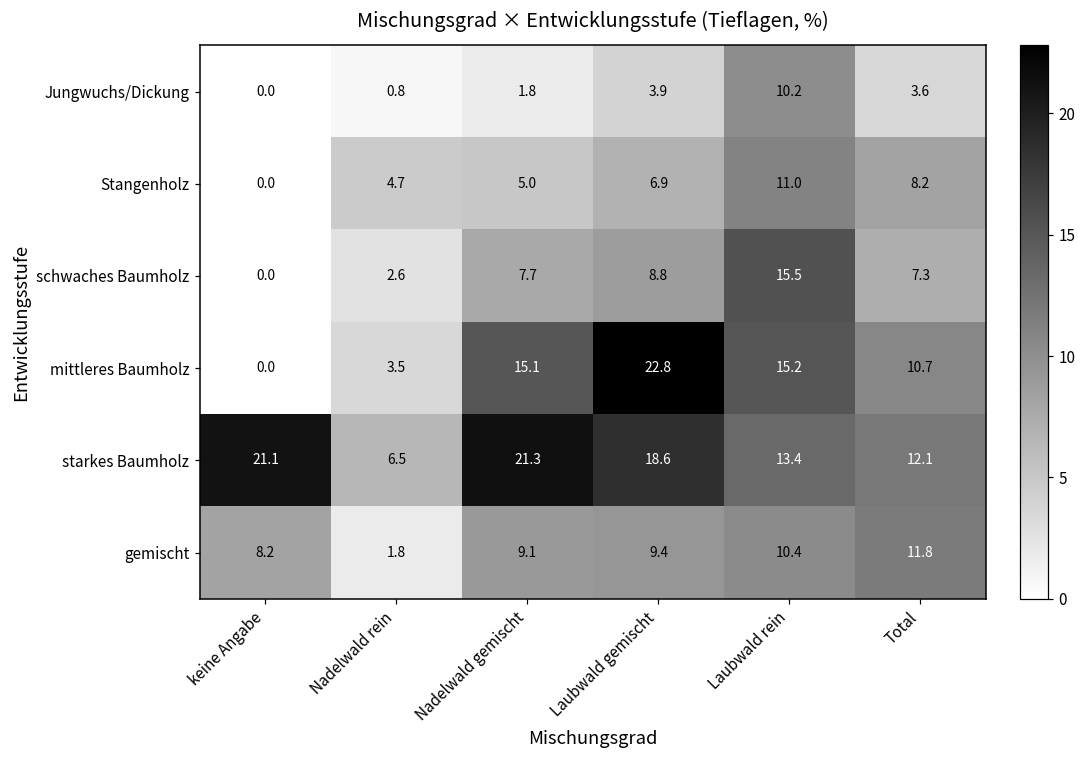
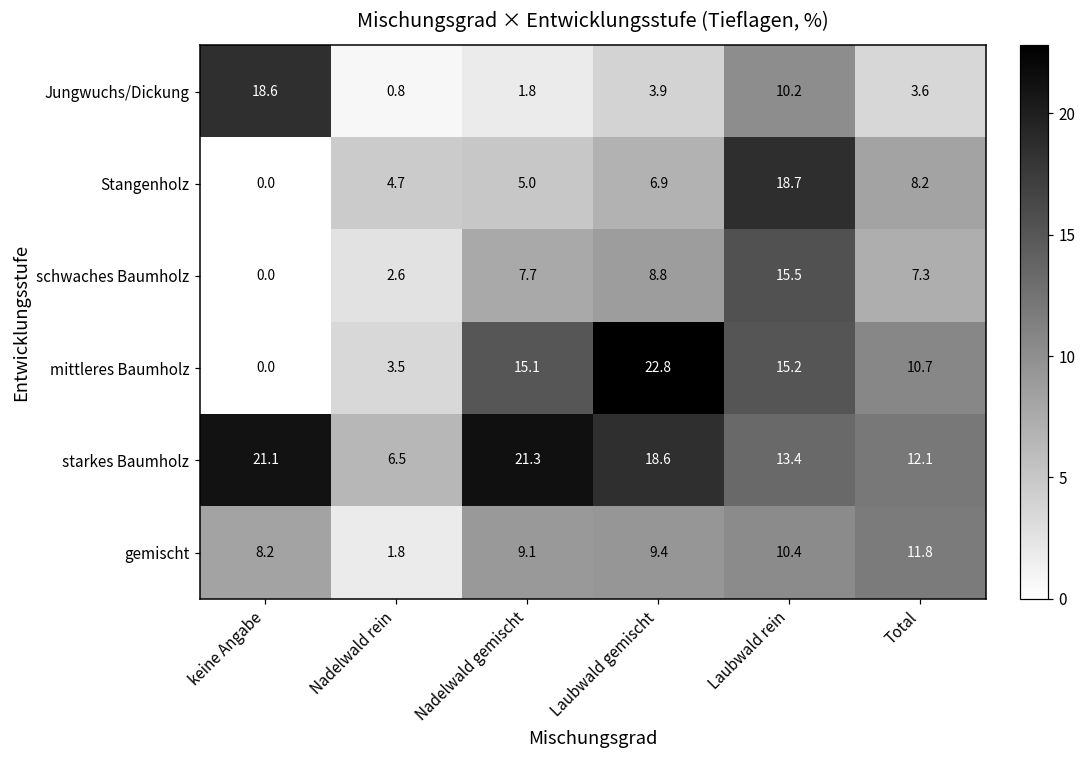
  {
    "Jungwuchs/Dickung": {
-     "keine Angabe": 0.0,
+     "keine Angabe": 18.6,
      "Nadelwald rein": 0.8,
      "Nadelwald gemischt": 1.8,
      "Laubwald gemischt": 3.9,
      "Laubwald rein": 10.2,
      "Total": 3.6
    },
    "Stangenholz": {
      "keine Angabe": 0.0,
      "Nadelwald rein": 4.7,
      "Nadelwald gemischt": 5.0,
      "Laubwald gemischt": 6.9,
-     "Laubwald rein": 11.0,
+     "Laubwald rein": 18.7,
      "Total": 8.2
    },
    "schwaches Baumholz": {
      "keine Angabe": 0.0,
      "Nadelwald rein": 2.6,
      "Nadelwald gemischt": 7.7,
      "Laubwald gemischt": 8.8,
      "Laubwald rein": 15.5,
      "Total": 7.3
    },
    "mittleres Baumholz": {
      "keine Angabe": 0.0,
      "Nadelwald rein": 3.5,
      "Nadelwald gemischt": 15.1,
      "Laubwald gemischt": 22.8,
      "Laubwald rein": 15.2,
      "Total": 10.7
    },
    "starkes Baumholz": {
      "keine Angabe": 21.1,
      "Nadelwald rein": 6.5,
      "Nadelwald gemischt": 21.3,
      "Laubwald gemischt": 18.6,
      "Laubwald rein": 13.4,
      "Total": 12.1
    },
    "gemischt": {
      "keine Angabe": 8.2,
      "Nadelwald rein": 1.8,
      "Nadelwald gemischt": 9.1,
      "Laubwald gemischt": 9.4,
      "Laubwald rein": 10.4,
      "Total": 11.8
    }
  }
